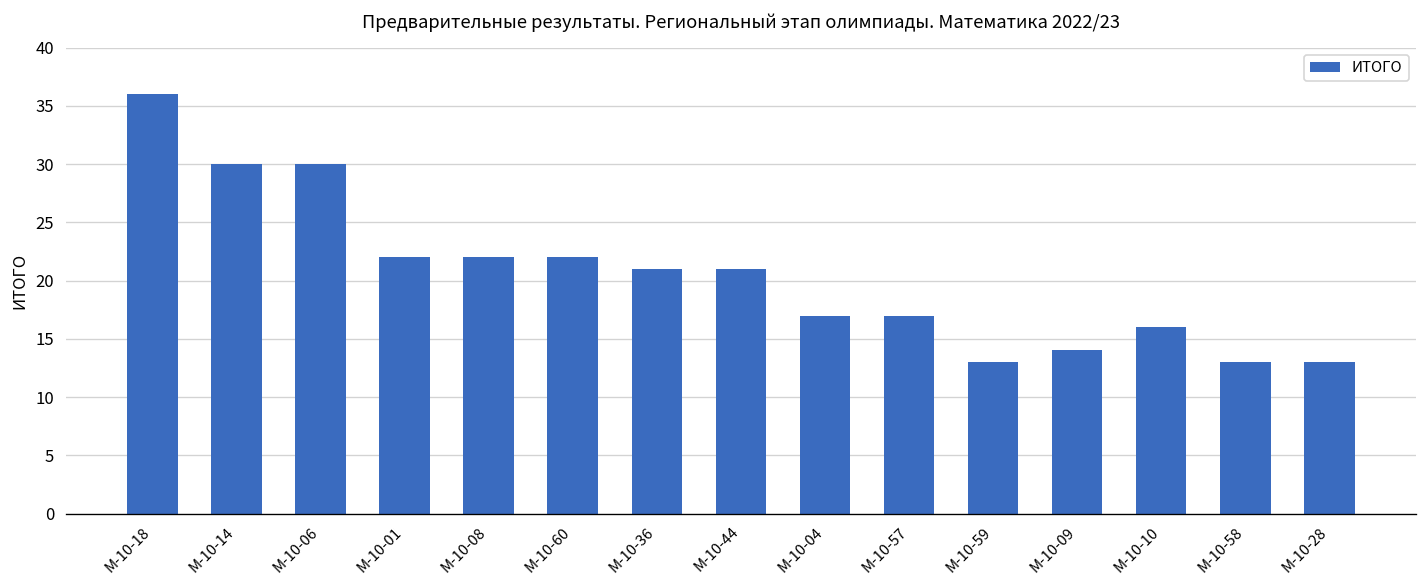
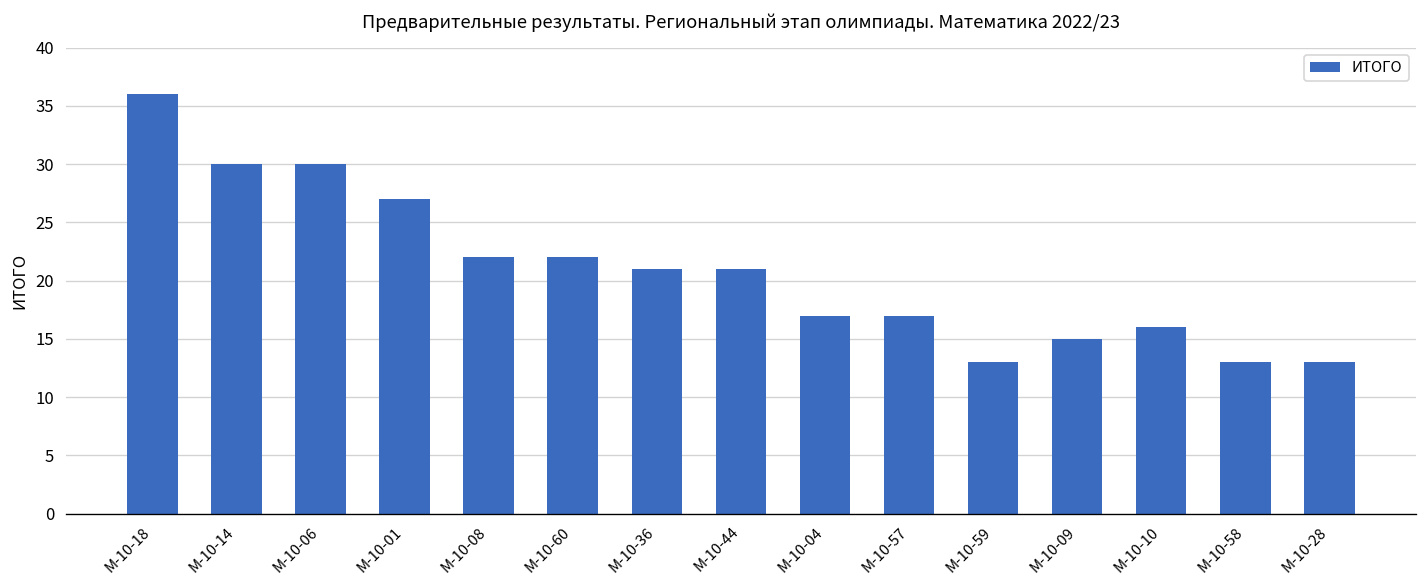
  {
    "М-10-18": 36,
    "М-10-14": 30,
    "М-10-06": 30,
-   "М-10-01": 22,
+   "М-10-01": 27,
    "М-10-08": 22,
    "М-10-60": 22,
    "М-10-36": 21,
    "М-10-44": 21,
    "М-10-04": 17,
    "М-10-57": 17,
    "М-10-59": 13,
-   "М-10-09": 14,
+   "М-10-09": 15,
    "М-10-10": 16,
    "М-10-58": 13,
    "М-10-28": 13
  }
